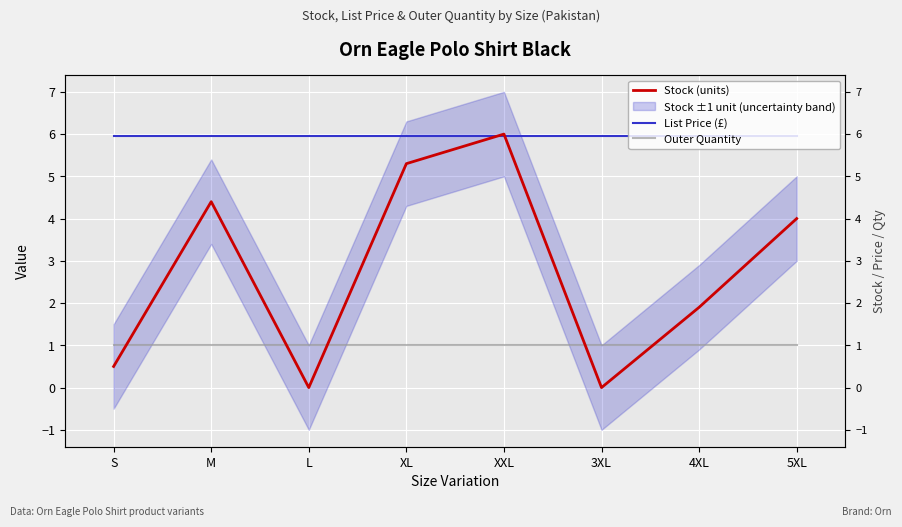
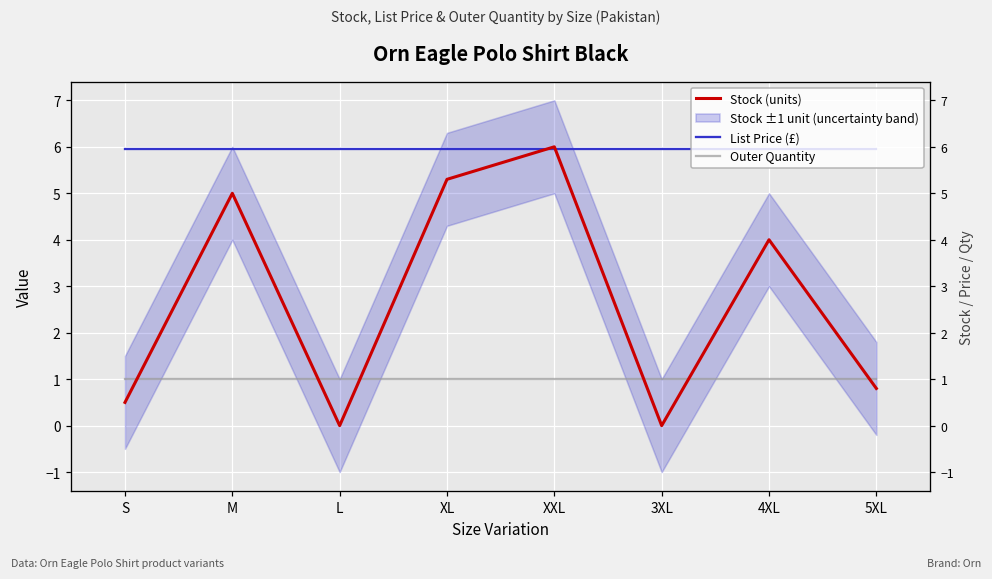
  {
    "Stock (units)": {
      "S": 0.5,
-     "M": 4.4,
+     "M": 5.0,
      "L": 0.0,
      "XL": 5.3,
      "3XL": 0.0,
-     "4XL": 1.9,
-     "5XL": 4.0
+     "4XL": 4.0,
+     "5XL": 0.8
    },
    "Outer Quantity": {
      "S": 1.0,
      "M": 1.0,
      "XL": 1.0,
      "XXL": 1.0,
      "4XL": 1.0,
      "5XL": 1.0
    }
  }
